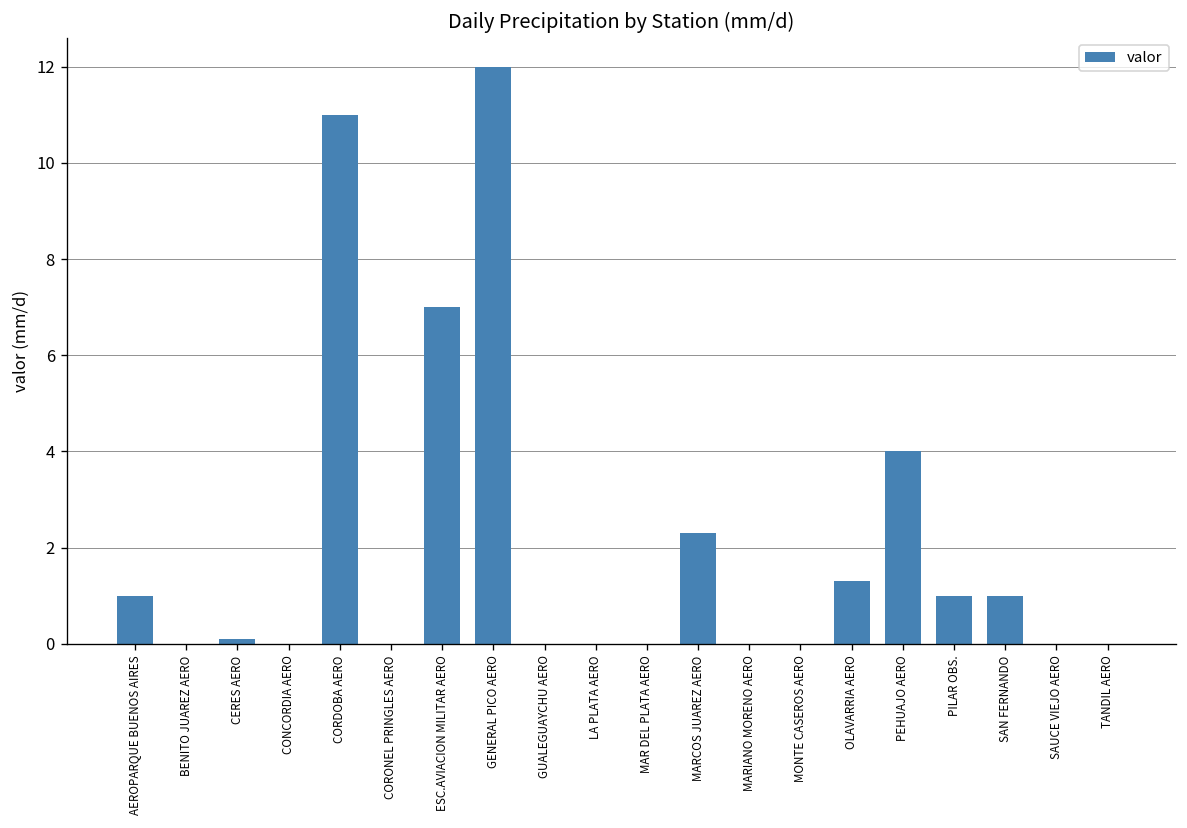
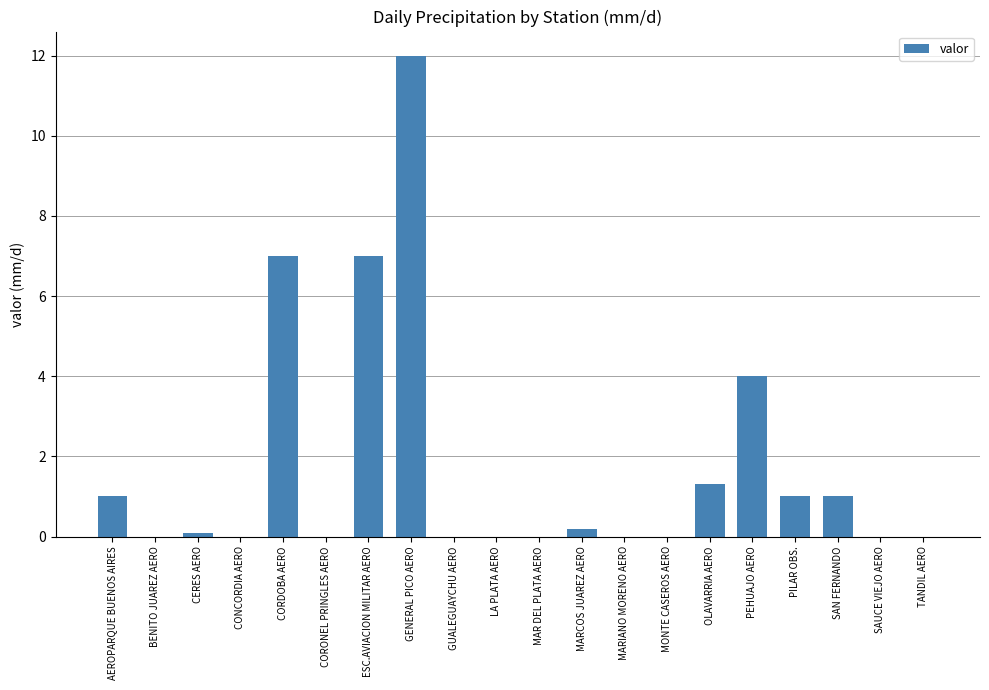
  {
    "AEROPARQUE BUENOS AIRES": 1.0,
    "BENITO JUAREZ AERO": 0.0,
    "CERES AERO": 0.1,
    "CONCORDIA AERO": 0.0,
-   "CORDOBA AERO": 11,
+   "CORDOBA AERO": 7,
    "CORONEL PRINGLES AERO": 0.0,
    "ESC.AVIACION MILITAR AERO": 7.0,
    "GENERAL PICO AERO": 12.0,
    "GUALEGUAYCHU AERO": 0.0,
    "LA PLATA AERO": 0.0,
    "MAR DEL PLATA AERO": 0.0,
-   "MARCOS JUAREZ AERO": 2.3,
+   "MARCOS JUAREZ AERO": 0.2,
    "MARIANO MORENO AERO": 0.0,
    "MONTE CASEROS AERO": 0.0,
    "OLAVARRIA AERO": 1.3,
    "PEHUAJO AERO": 4.0,
    "PILAR OBS.": 1.0,
    "SAN FERNANDO": 1.0,
    "SAUCE VIEJO AERO": 0.0,
    "TANDIL AERO": 0.0
  }
